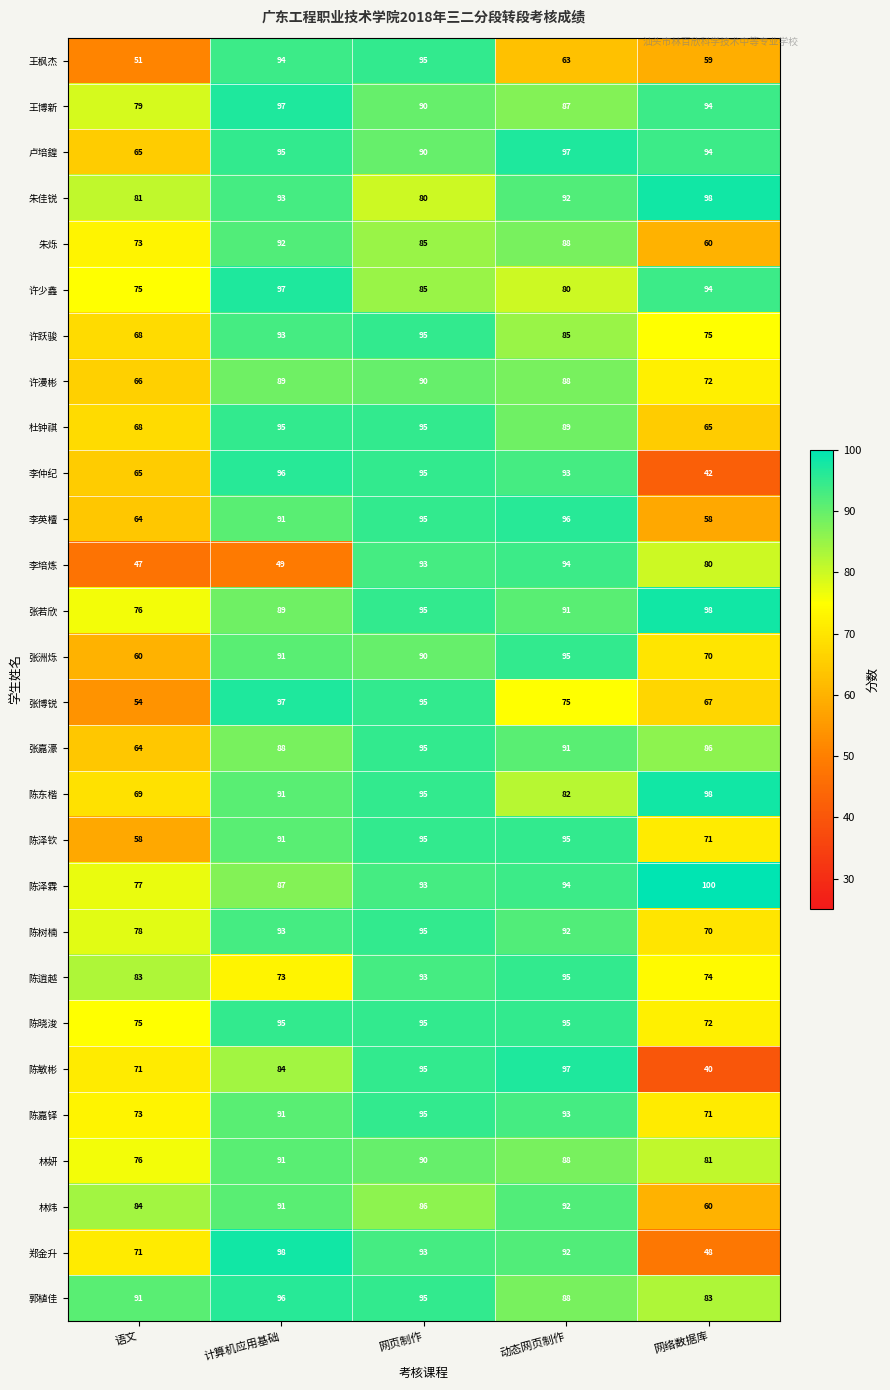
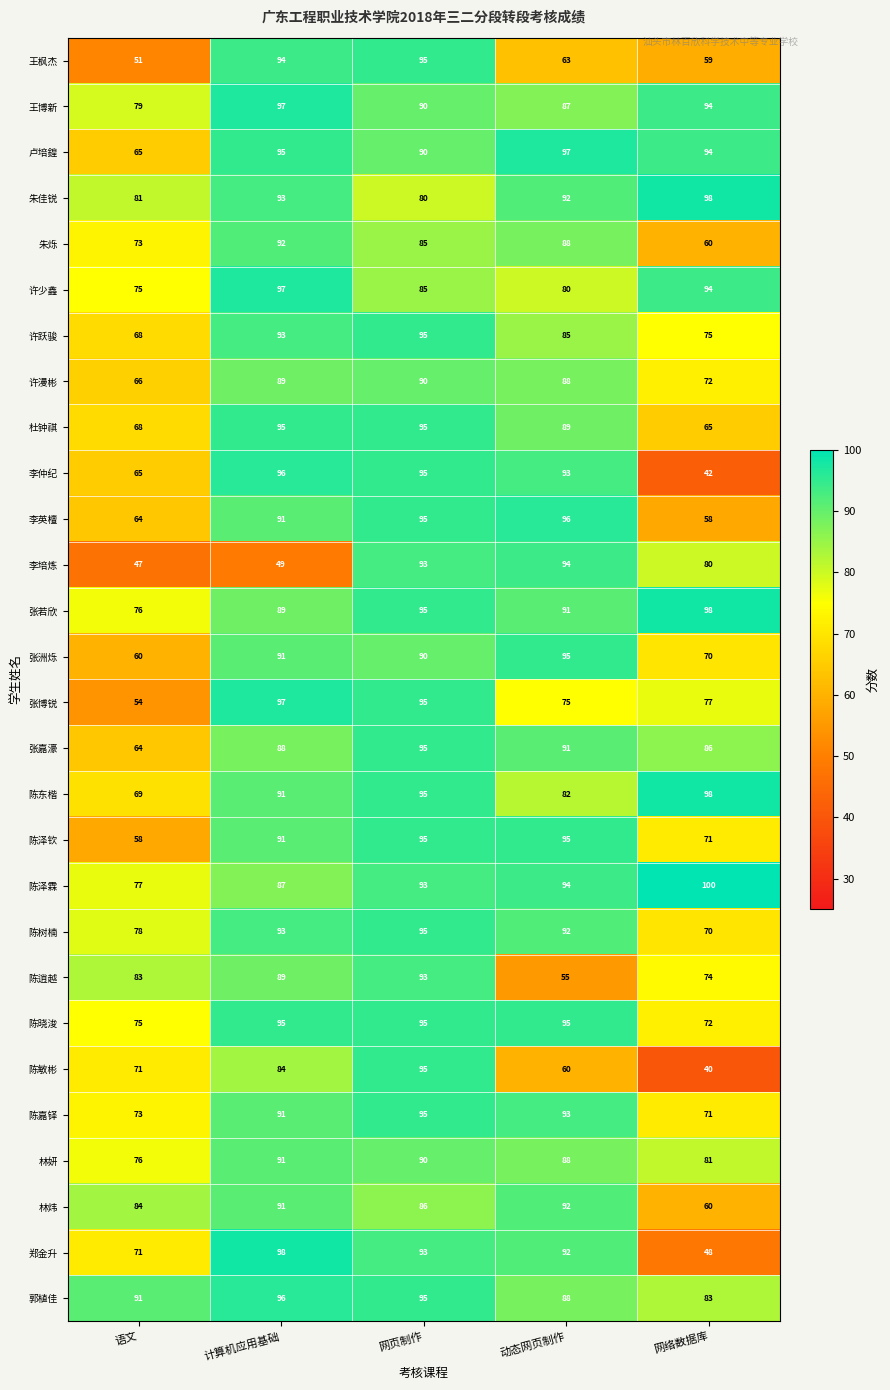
  {
    "王枫杰": {
      "语文": 51,
      "计算机应用基础": 94,
      "网页制作": 95,
      "动态网页制作": 63,
      "网络数据库": 59
    },
    "王博新": {
      "语文": 79,
      "计算机应用基础": 97,
      "网页制作": 90,
      "动态网页制作": 87,
      "网络数据库": 94
    },
    "卢培鍠": {
      "语文": 65,
      "计算机应用基础": 95,
      "网页制作": 90,
      "动态网页制作": 97,
      "网络数据库": 94
    },
    "朱佳锐": {
      "语文": 81,
      "计算机应用基础": 93,
      "网页制作": 80,
      "动态网页制作": 92,
      "网络数据库": 98
    },
    "朱烁": {
      "语文": 73,
      "计算机应用基础": 92,
      "网页制作": 85,
      "动态网页制作": 88,
      "网络数据库": 60
    },
    "许少鑫": {
      "语文": 75,
      "计算机应用基础": 97,
      "网页制作": 85,
      "动态网页制作": 80,
      "网络数据库": 94
    },
    "许跃骏": {
      "语文": 68,
      "计算机应用基础": 93,
      "网页制作": 95,
      "动态网页制作": 85,
      "网络数据库": 75
    },
    "许漫彬": {
      "语文": 66,
      "计算机应用基础": 89,
      "网页制作": 90,
      "动态网页制作": 88,
      "网络数据库": 72
    },
    "杜钟祺": {
      "语文": 68,
      "计算机应用基础": 95,
      "网页制作": 95,
      "动态网页制作": 89,
      "网络数据库": 65
    },
    "李仲纪": {
      "语文": 65,
      "计算机应用基础": 96,
      "网页制作": 95,
      "动态网页制作": 93,
      "网络数据库": 42
    },
    "李英檀": {
      "语文": 64,
      "计算机应用基础": 91,
      "网页制作": 95,
      "动态网页制作": 96,
      "网络数据库": 58
    },
    "李培炼": {
      "语文": 47,
      "计算机应用基础": 49,
      "网页制作": 93,
      "动态网页制作": 94,
      "网络数据库": 80
    },
    "张若欣": {
      "语文": 76,
      "计算机应用基础": 89,
      "网页制作": 95,
      "动态网页制作": 91,
      "网络数据库": 98
    },
    "张洲烁": {
      "语文": 60,
      "计算机应用基础": 91,
      "网页制作": 90,
      "动态网页制作": 95,
      "网络数据库": 70
    },
    "张博锐": {
      "语文": 54,
      "计算机应用基础": 97,
      "网页制作": 95,
      "动态网页制作": 75,
-     "网络数据库": 67
+     "网络数据库": 77
    },
    "张嘉濠": {
      "语文": 64,
      "计算机应用基础": 88,
      "网页制作": 95,
      "动态网页制作": 91,
      "网络数据库": 86
    },
    "陈东楷": {
      "语文": 69,
      "计算机应用基础": 91,
      "网页制作": 95,
      "动态网页制作": 82,
      "网络数据库": 98
    },
    "陈泽钦": {
      "语文": 58,
      "计算机应用基础": 91,
      "网页制作": 95,
      "动态网页制作": 95,
      "网络数据库": 71
    },
    "陈泽霖": {
      "语文": 77,
      "计算机应用基础": 87,
      "网页制作": 93,
      "动态网页制作": 94,
      "网络数据库": 100
    },
    "陈树楠": {
      "语文": 78,
      "计算机应用基础": 93,
      "网页制作": 95,
      "动态网页制作": 92,
      "网络数据库": 70
    },
    "陈逍越": {
      "语文": 83,
-     "计算机应用基础": 73,
+     "计算机应用基础": 89,
      "网页制作": 93,
-     "动态网页制作": 95,
+     "动态网页制作": 55,
      "网络数据库": 74
    },
    "陈晓浚": {
      "语文": 75,
      "计算机应用基础": 95,
      "网页制作": 95,
      "动态网页制作": 95,
      "网络数据库": 72
    },
    "陈敏彬": {
      "语文": 71,
      "计算机应用基础": 84,
      "网页制作": 95,
-     "动态网页制作": 97,
+     "动态网页制作": 60,
      "网络数据库": 40
    },
    "陈嘉铎": {
      "语文": 73,
      "计算机应用基础": 91,
      "网页制作": 95,
      "动态网页制作": 93,
      "网络数据库": 71
    },
    "林妍": {
      "语文": 76,
      "计算机应用基础": 91,
      "网页制作": 90,
      "动态网页制作": 88,
      "网络数据库": 81
    },
    "林炜": {
      "语文": 84,
      "计算机应用基础": 91,
      "网页制作": 86,
      "动态网页制作": 92,
      "网络数据库": 60
    },
    "郑金升": {
      "语文": 71,
      "计算机应用基础": 98,
      "网页制作": 93,
      "动态网页制作": 92,
      "网络数据库": 48
    },
    "郭植佳": {
      "语文": 91,
      "计算机应用基础": 96,
      "网页制作": 95,
      "动态网页制作": 88,
      "网络数据库": 83
    }
  }
